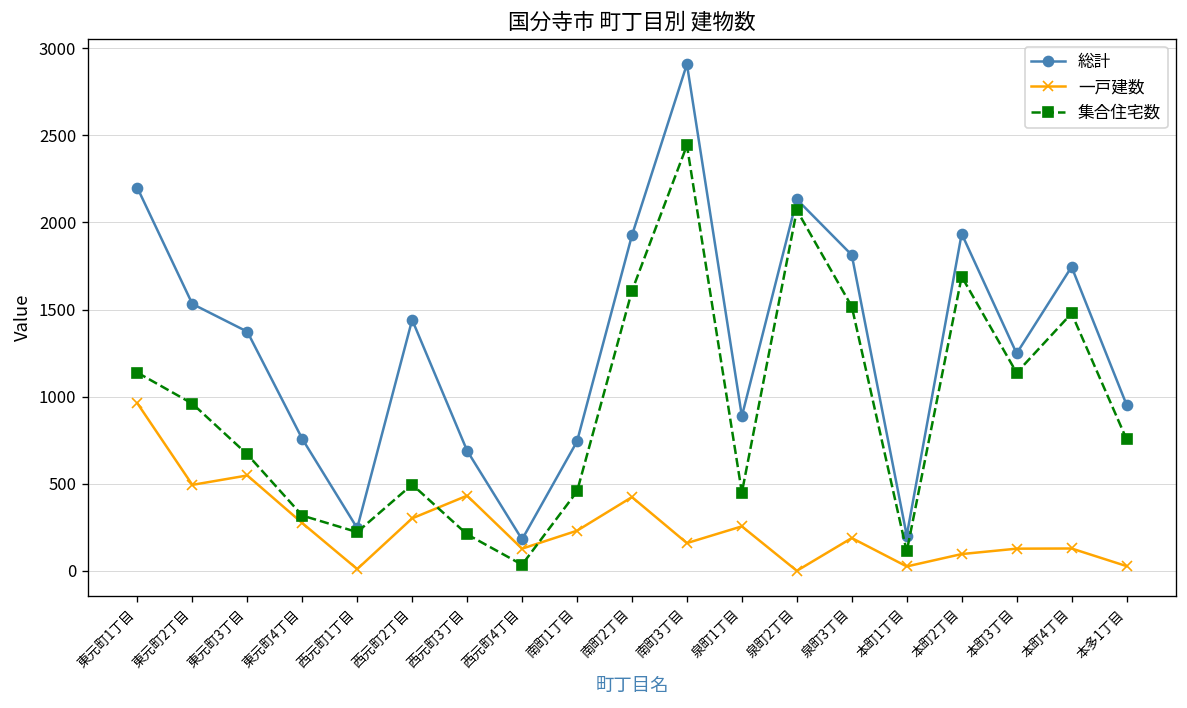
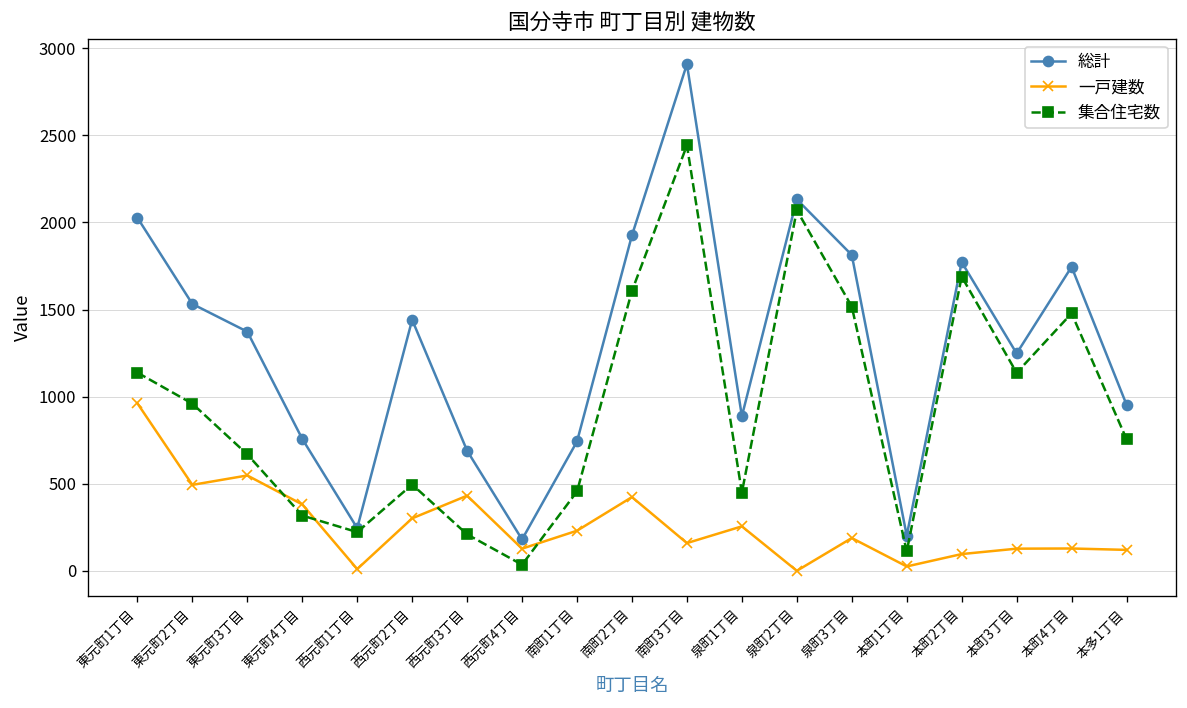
  {
    "総計": {
-     "東元町1丁目": 2200,
+     "東元町1丁目": 2030,
      "東元町2丁目": 1530,
      "東元町3丁目": 1370,
      "東元町4丁目": 760,
      "西元町1丁目": 250,
      "西元町2丁目": 1440,
      "西元町3丁目": 690,
      "西元町4丁目": 180,
      "南町1丁目": 740,
      "南町2丁目": 1930,
      "南町3丁目": 2910,
      "泉町1丁目": 890,
      "泉町2丁目": 2130,
      "泉町3丁目": 1810,
      "本町1丁目": 200,
-     "本町2丁目": 1940,
+     "本町2丁目": 1770,
      "本町3丁目": 1250,
      "本町4丁目": 1750,
      "本多1丁目": 950
    },
    "一戸建数": {
      "東元町1丁目": 960,
      "東元町2丁目": 490,
      "東元町3丁目": 550,
-     "東元町4丁目": 280,
+     "東元町4丁目": 380,
      "西元町1丁目": 10,
      "西元町2丁目": 300,
      "西元町3丁目": 430,
      "西元町4丁目": 130,
      "南町1丁目": 230,
      "南町2丁目": 420,
      "南町3丁目": 160,
      "泉町1丁目": 260,
      "泉町2丁目": 0,
      "泉町3丁目": 190,
      "本町1丁目": 30,
      "本町2丁目": 100,
      "本町3丁目": 130,
      "本町4丁目": 130,
-     "本多1丁目": 30
+     "本多1丁目": 120
    },
    "集合住宅数": {
      "東元町1丁目": 1140,
      "東元町2丁目": 960,
      "東元町3丁目": 670,
      "東元町4丁目": 320,
      "西元町1丁目": 220,
      "西元町2丁目": 500,
      "西元町3丁目": 210,
      "西元町4丁目": 40,
      "南町1丁目": 460,
      "南町2丁目": 1610,
      "南町3丁目": 2440,
      "泉町1丁目": 450,
      "泉町2丁目": 2070,
      "泉町3丁目": 1520,
      "本町1丁目": 110,
      "本町2丁目": 1690,
      "本町3丁目": 1140,
      "本町4丁目": 1480,
      "本多1丁目": 760
    }
  }
